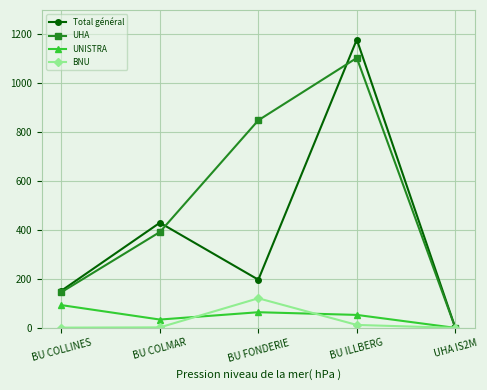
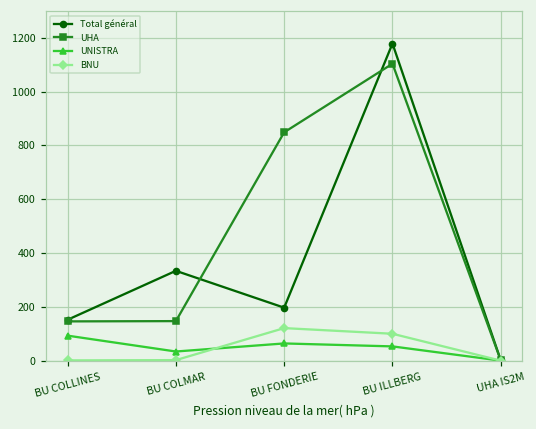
  {
    "Total général": {
-     "BU COLMAR": 430,
+     "BU COLMAR": 330,
      "BU FONDERIE": 200,
      "BU ILLBERG": 1180
    },
    "UHA": {
-     "BU COLMAR": 390,
+     "BU COLMAR": 150,
      "BU FONDERIE": 850,
      "BU ILLBERG": 1100
    },
    "UNISTRA": {
      "BU COLLINES": 90,
      "BU COLMAR": 30,
      "BU FONDERIE": 60,
      "BU ILLBERG": 50
    },
    "BNU": {
      "BU COLLINES": 0,
      "BU COLMAR": 0,
      "BU FONDERIE": 120,
-     "BU ILLBERG": 10
+     "BU ILLBERG": 100
    }
  }
